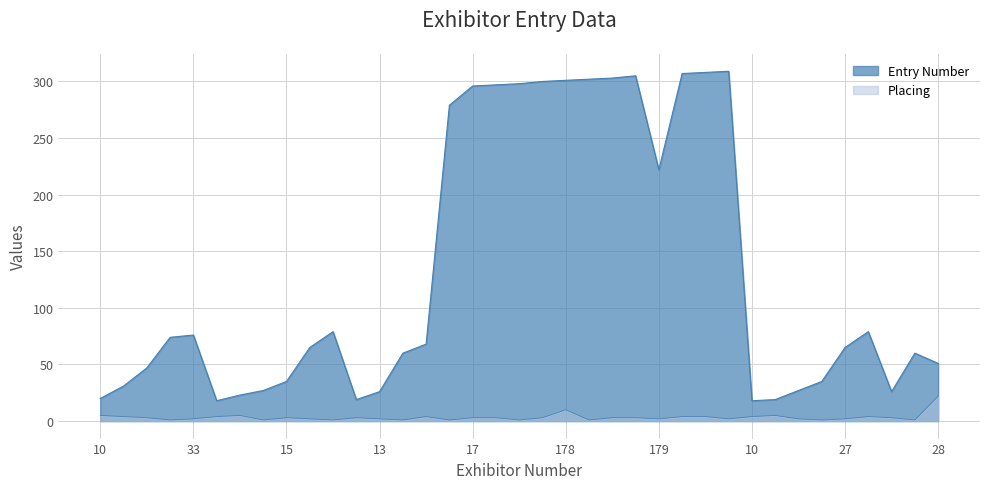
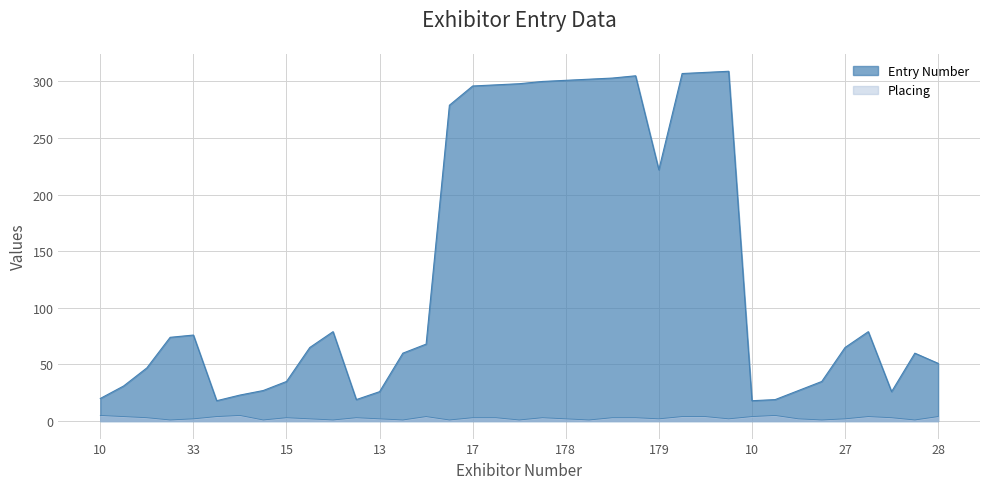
  {
    "Entry Number": {
      "178": 301,
      "179": 222,
      "28": 51
    },
    "Placing": {
-     "178": 10,
+     "178": 2,
      "179": 2,
-     "28": 22
+     "28": 4
    }
  }
